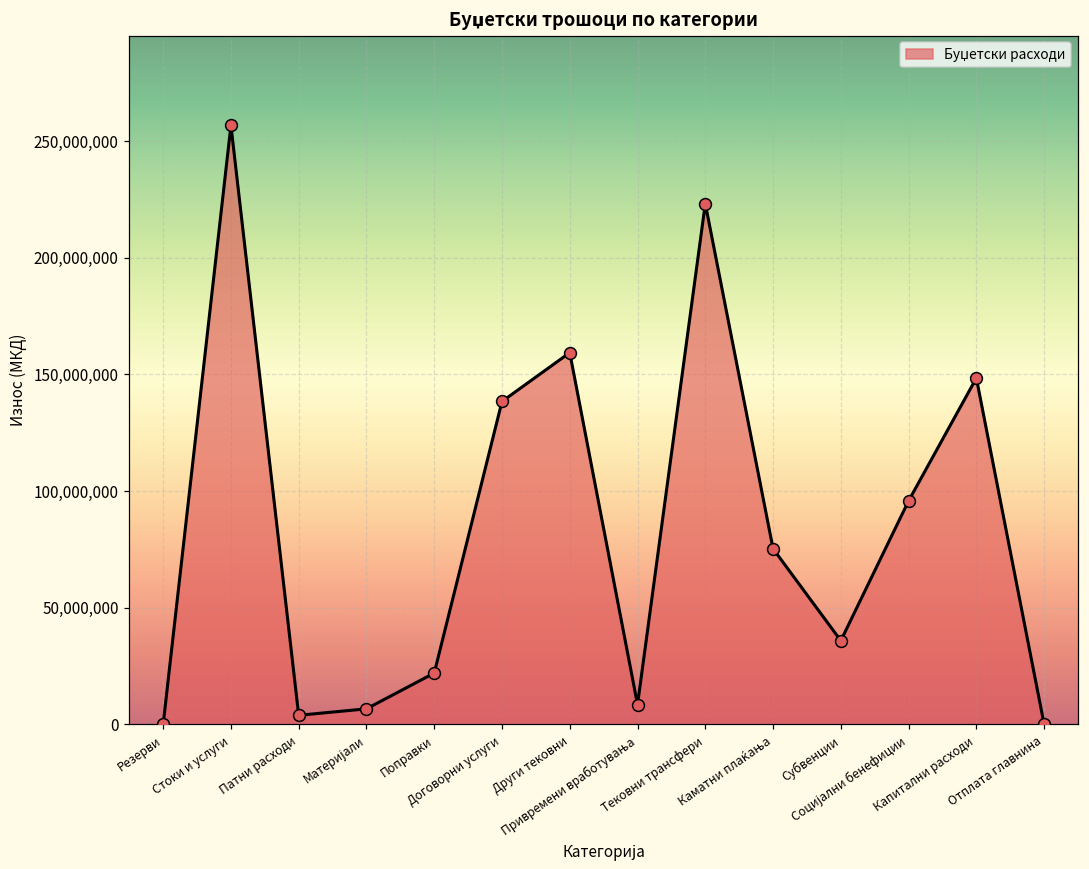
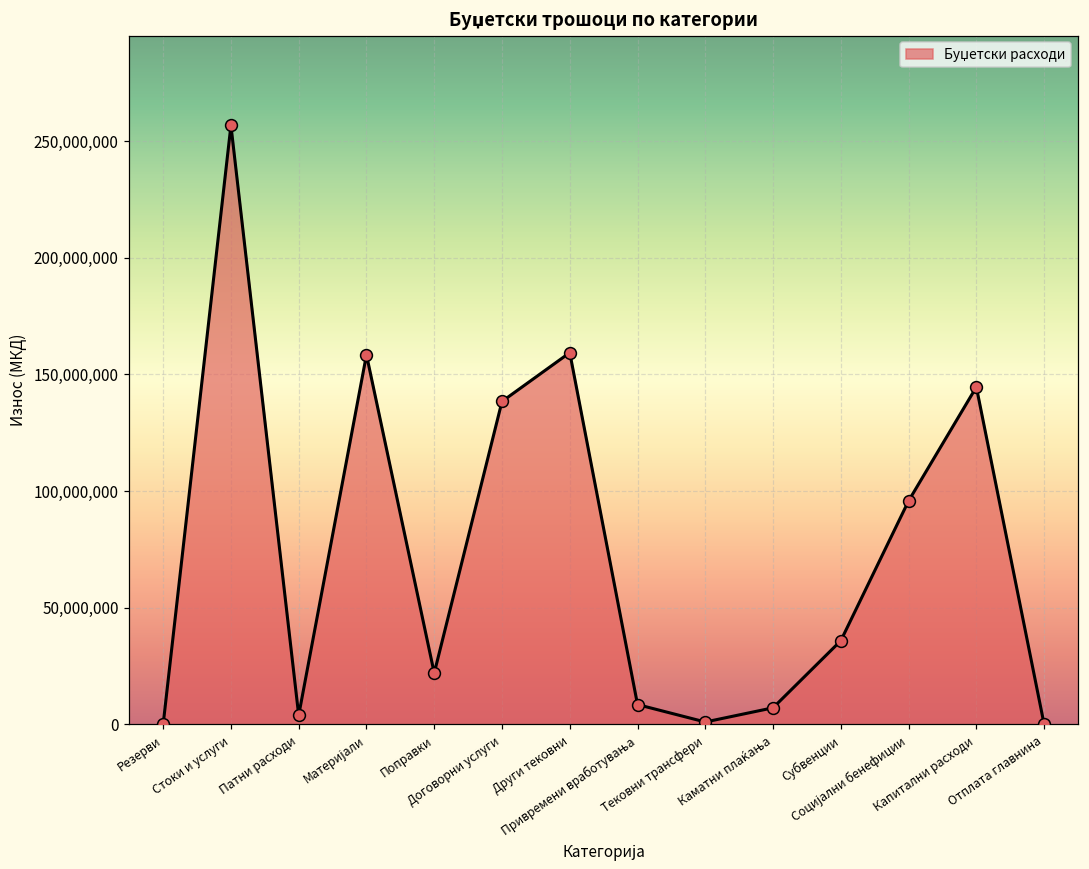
  {
    "Резерви": "0",
    "Стоки и услуги": "257,000,000",
    "Патни расходи": "4,000,000",
-   "Материјали": "7,000,000",
+   "Материјали": "158,000,000",
    "Поправки": "22,000,000",
    "Договорни услуги": "138,000,000",
    "Други тековни": "159,000,000",
    "Привремени вработувања": "8,000,000",
-   "Тековни трансфери": "223,000,000",
-   "Каматни плаќања": "75,000,000",
+   "Тековни трансфери": "1,000,000",
+   "Каматни плаќања": "7,000,000",
    "Субвенции": "36,000,000",
    "Социјални бенефиции": "96,000,000",
-   "Капитални расходи": "148,000,000",
+   "Капитални расходи": "145,000,000",
    "Отплата главнина": "0"
  }
